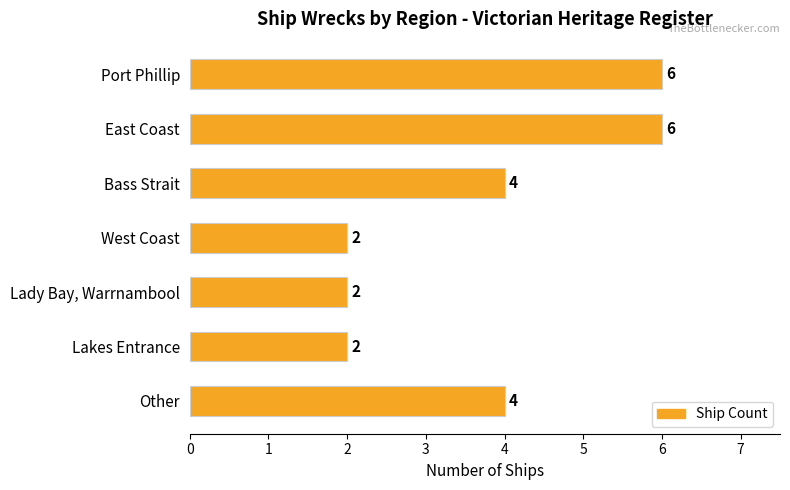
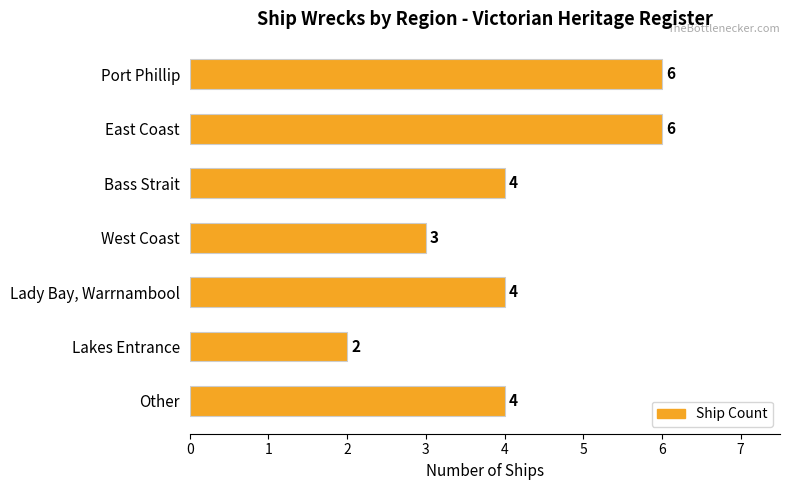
  {
    "Port Phillip": 6,
    "East Coast": 6,
    "Bass Strait": 4,
-   "West Coast": 2,
-   "Lady Bay, Warrnambool": 2,
+   "West Coast": 3,
+   "Lady Bay, Warrnambool": 4,
    "Lakes Entrance": 2,
    "Other": 4
  }
